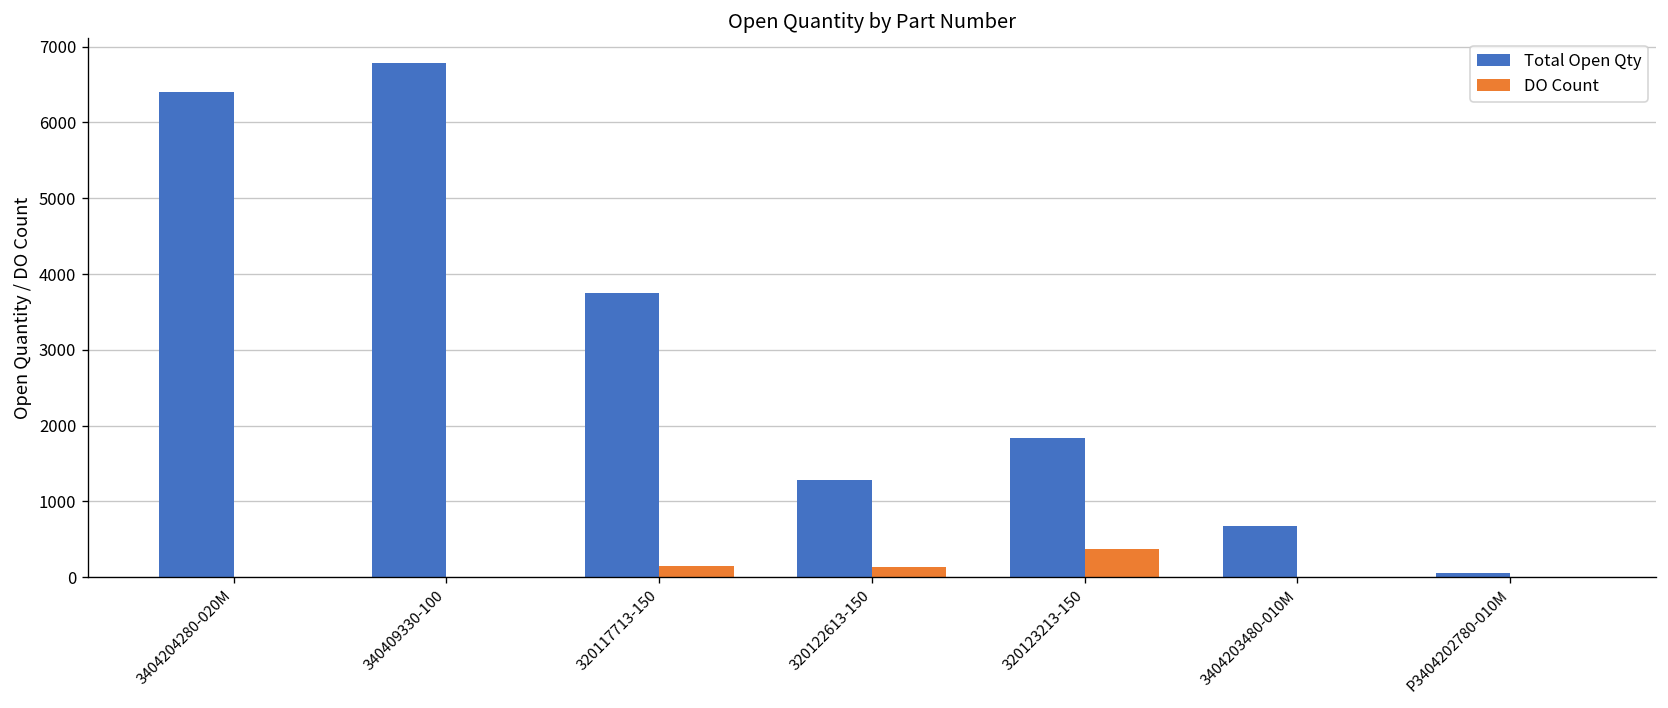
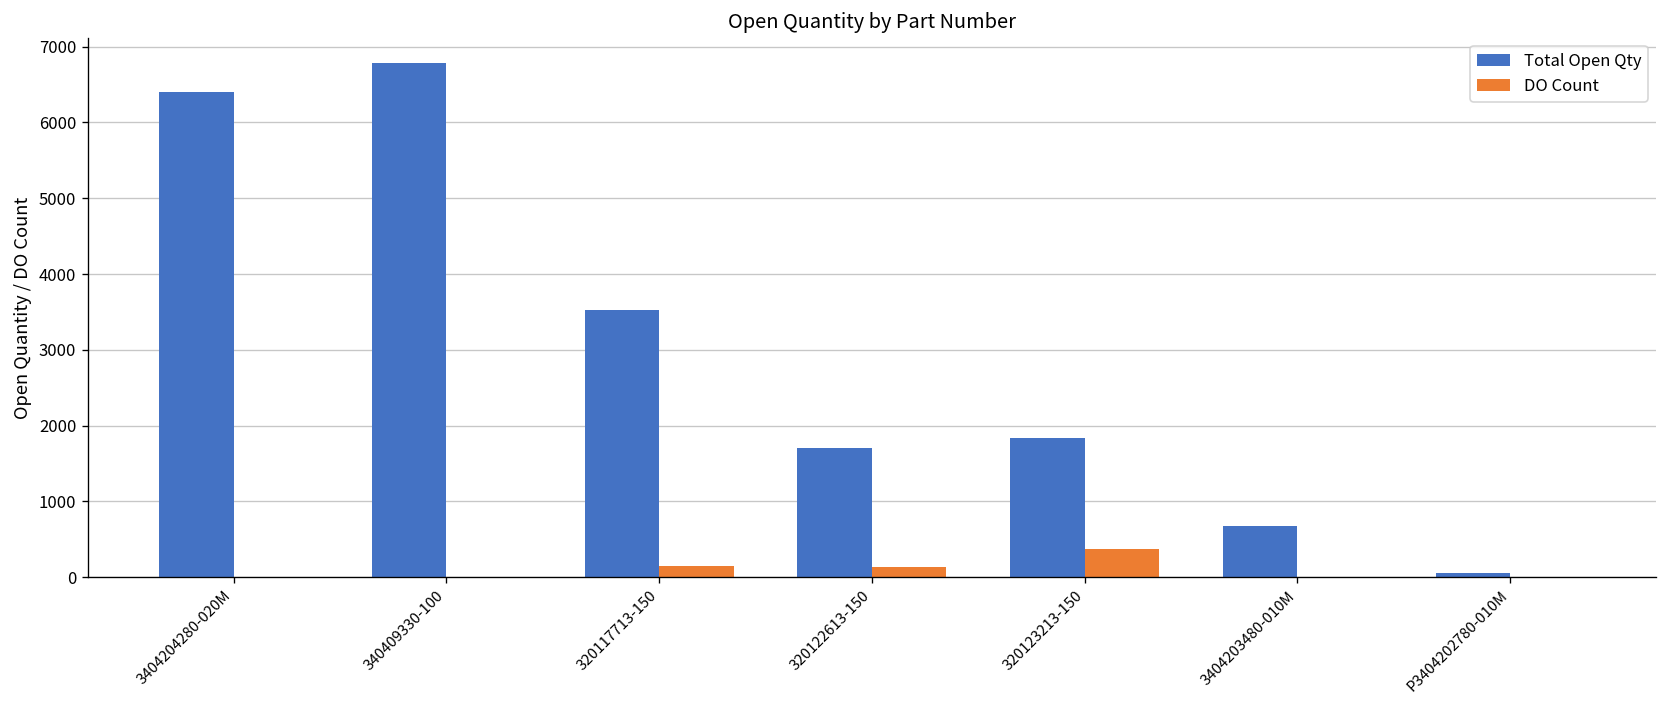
  {
    "Total Open Qty": {
      "3404204280-020M": 6400,
      "340409330-100": 6800,
-     "320117713-150": 3800,
-     "320122613-150": 1300,
+     "320117713-150": 3500,
+     "320122613-150": 1700,
      "320123213-150": 1800,
      "3404203480-010M": 700,
      "P3404202780-010M": 100
    },
    "DO Count": {
      "320117713-150": 100,
      "320122613-150": 100,
      "320123213-150": 400
    }
  }
